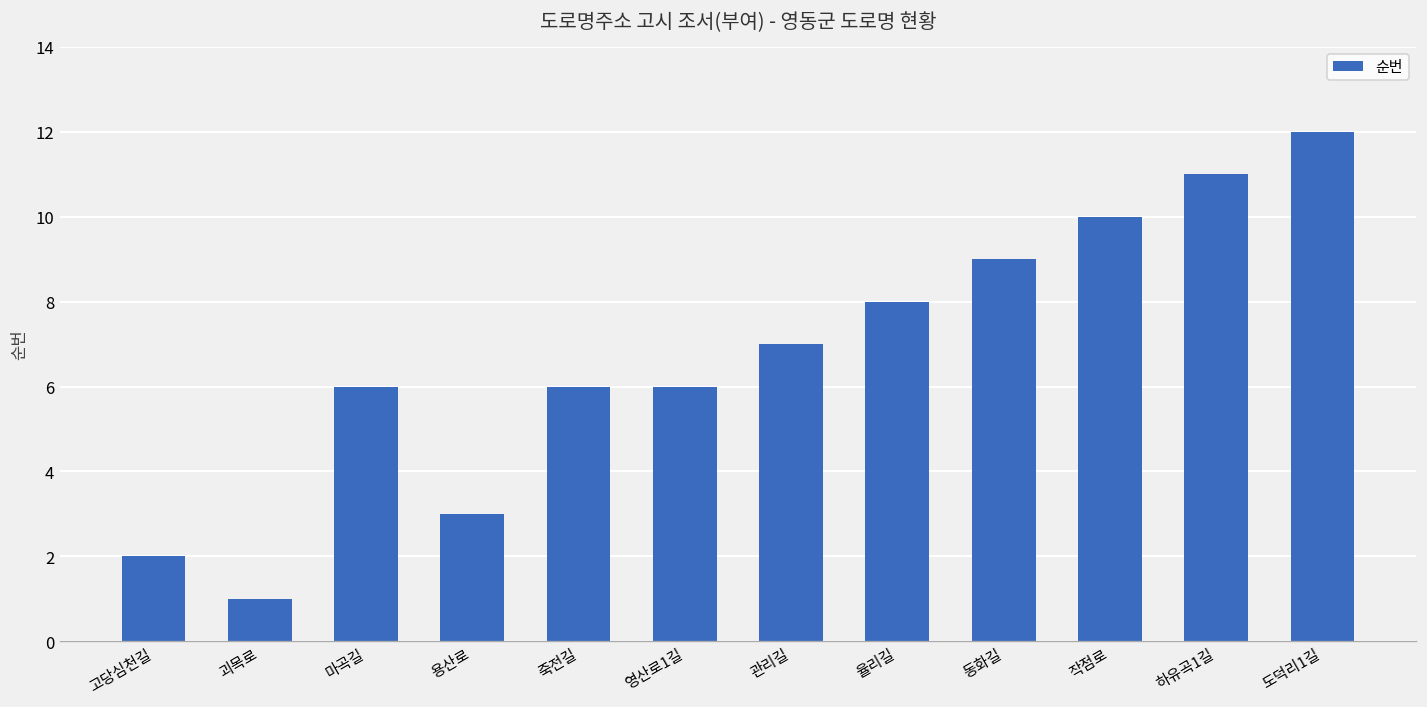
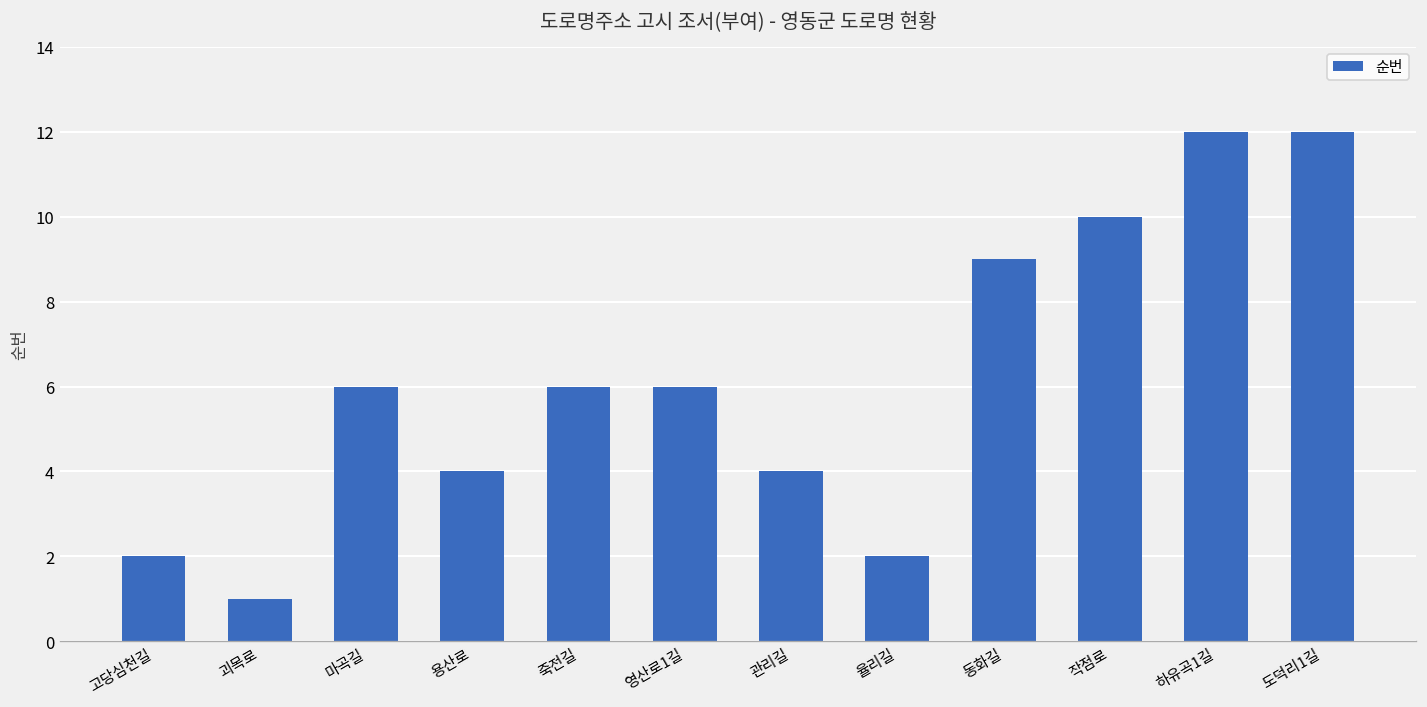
  {
    "고당심천길": 2,
    "괴목로": 1,
    "마곡길": 6,
-   "용산로": 3,
+   "용산로": 4,
    "죽전길": 6,
    "영산로1길": 6,
-   "관리길": 7,
-   "율리길": 8,
+   "관리길": 4,
+   "율리길": 2,
    "동화길": 9,
    "작점로": 10,
-   "하유곡1길": 11,
+   "하유곡1길": 12,
    "도덕리1길": 12
  }
